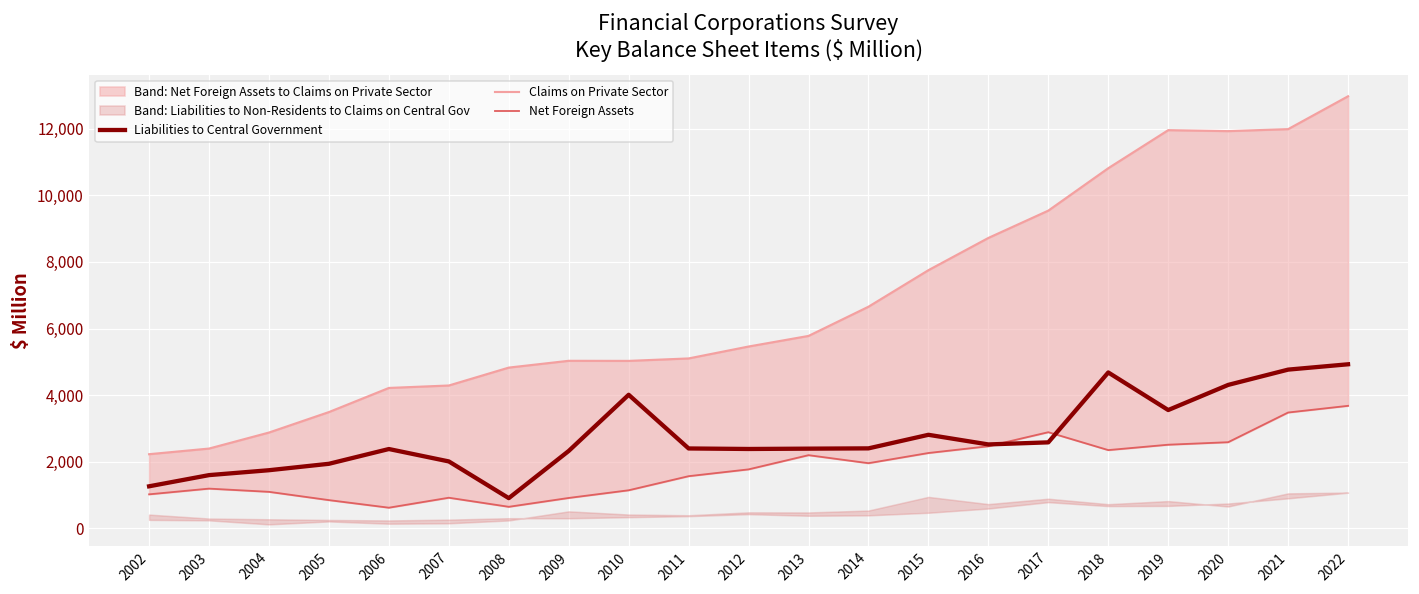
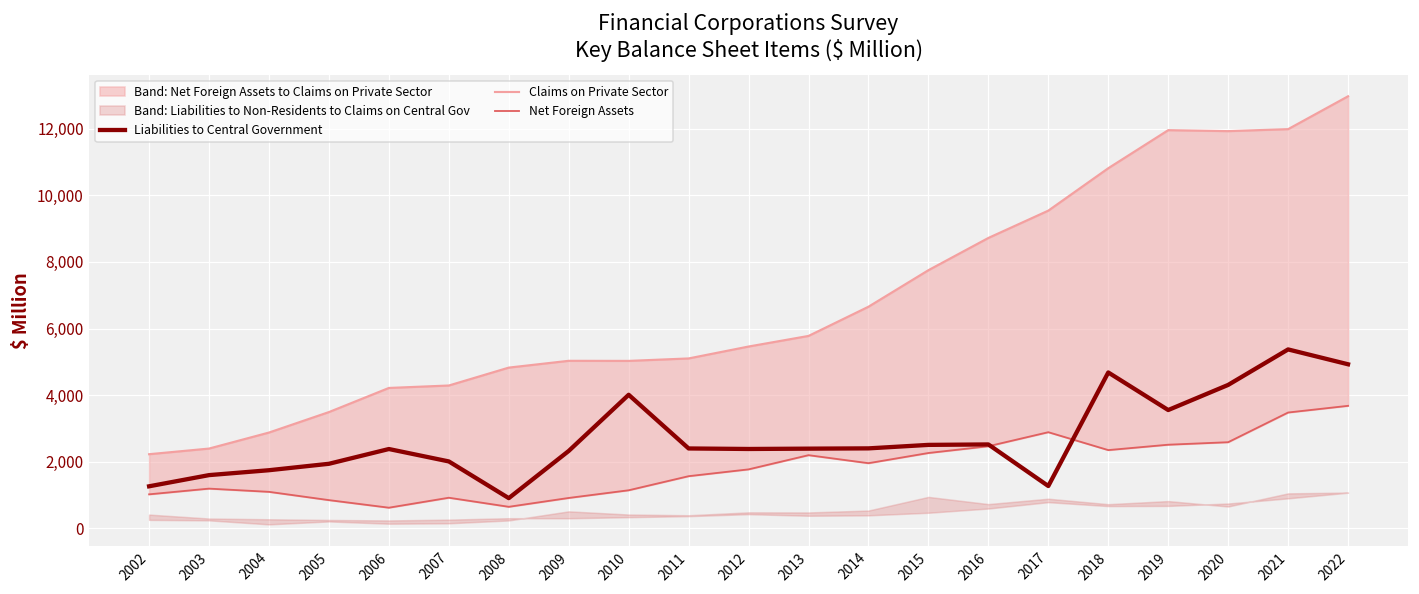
  {
    "Liabilities to Central Government": {
      "2002": "1,300",
      "2003": "1,600",
      "2004": "1,700",
      "2005": "1,900",
      "2006": "2,400",
      "2007": "2,000",
      "2008": "900",
      "2009": "2,300",
      "2010": "4,000",
      "2011": "2,400",
      "2012": "2,400",
      "2013": "2,400",
      "2014": "2,400",
-     "2015": "2,800",
-     "2017": "2,600",
+     "2015": "2,500",
+     "2017": "1,300",
      "2018": "4,700",
      "2019": "3,600",
      "2020": "4,300",
-     "2021": "4,800",
+     "2021": "5,400",
      "2022": "4,900"
    }
  }
